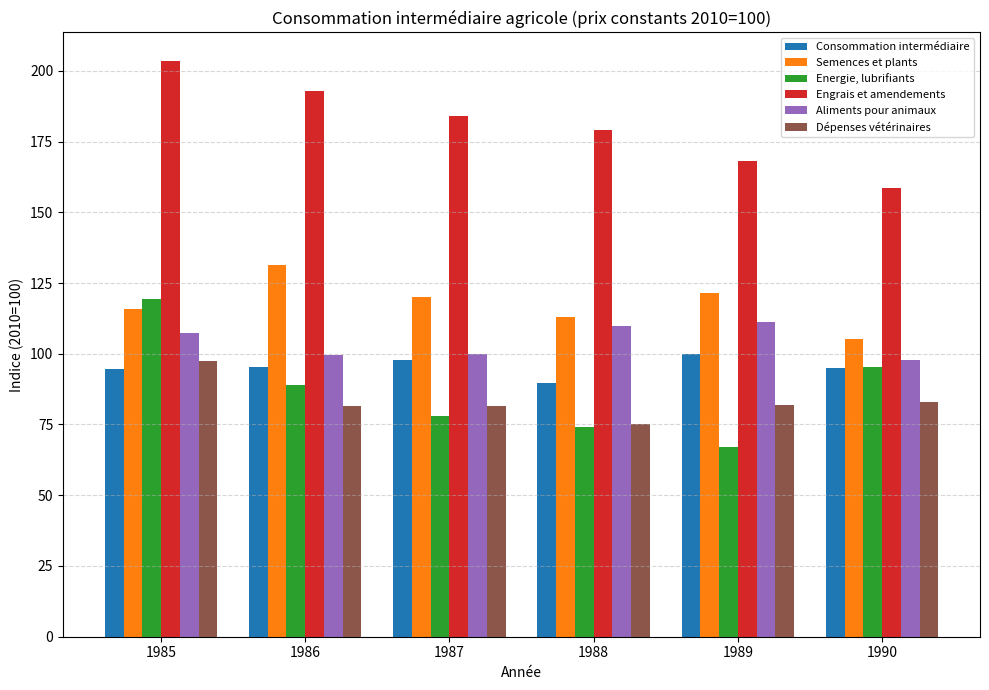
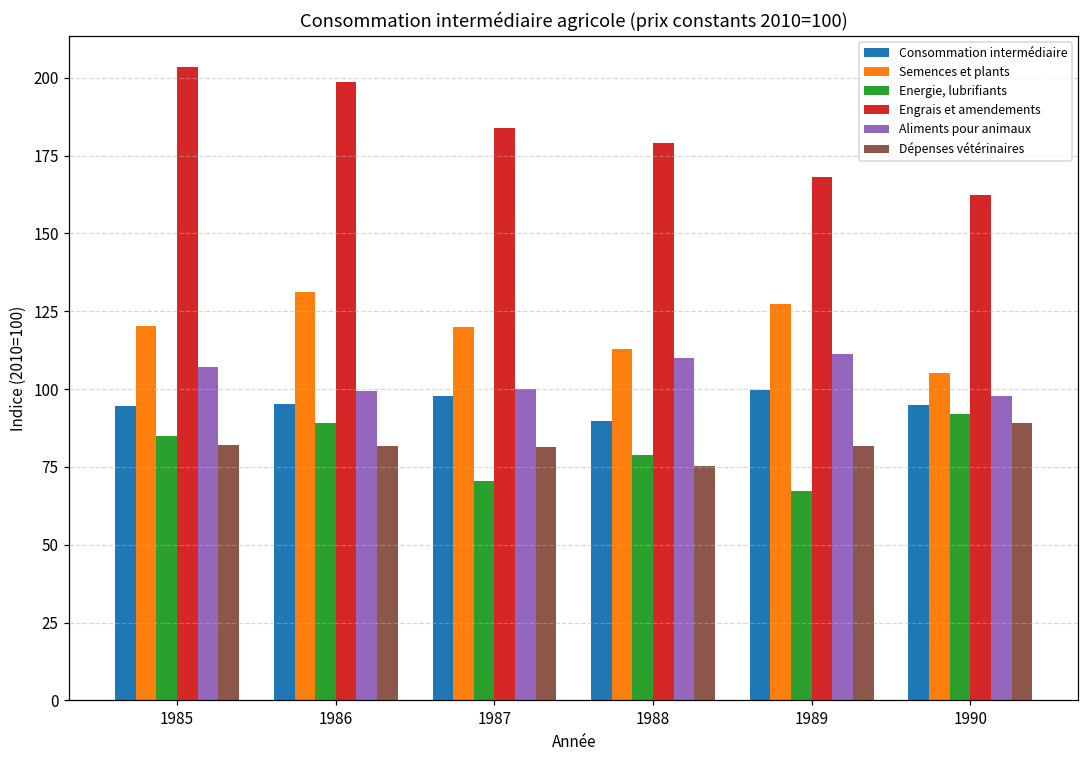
  {
    "Consommation intermédiaire": {
      "1985": 95,
      "1986": 95,
      "1987": 98,
      "1988": 90,
      "1989": 100,
      "1990": 95
    },
    "Semences et plants": {
-     "1985": 116,
+     "1985": 120,
      "1986": 131,
      "1987": 120,
      "1988": 113,
-     "1989": 122,
+     "1989": 127,
      "1990": 105
    },
    "Energie, lubrifiants": {
-     "1985": 119,
+     "1985": 85,
      "1986": 89,
-     "1987": 78,
-     "1988": 74,
+     "1987": 71,
+     "1988": 79,
      "1989": 67,
-     "1990": 95
+     "1990": 92
    },
    "Engrais et amendements": {
      "1985": 203,
-     "1986": 193,
+     "1986": 199,
      "1987": 184,
      "1988": 179,
      "1989": 168,
-     "1990": 158
+     "1990": 162
    },
    "Aliments pour animaux": {
      "1985": 107,
      "1986": 99,
      "1987": 100,
      "1988": 110,
      "1989": 111,
      "1990": 98
    },
    "Dépenses vétérinaires": {
-     "1985": 98,
+     "1985": 82,
      "1986": 82,
      "1987": 81,
      "1988": 75,
      "1989": 82,
-     "1990": 83
+     "1990": 89
    }
  }
